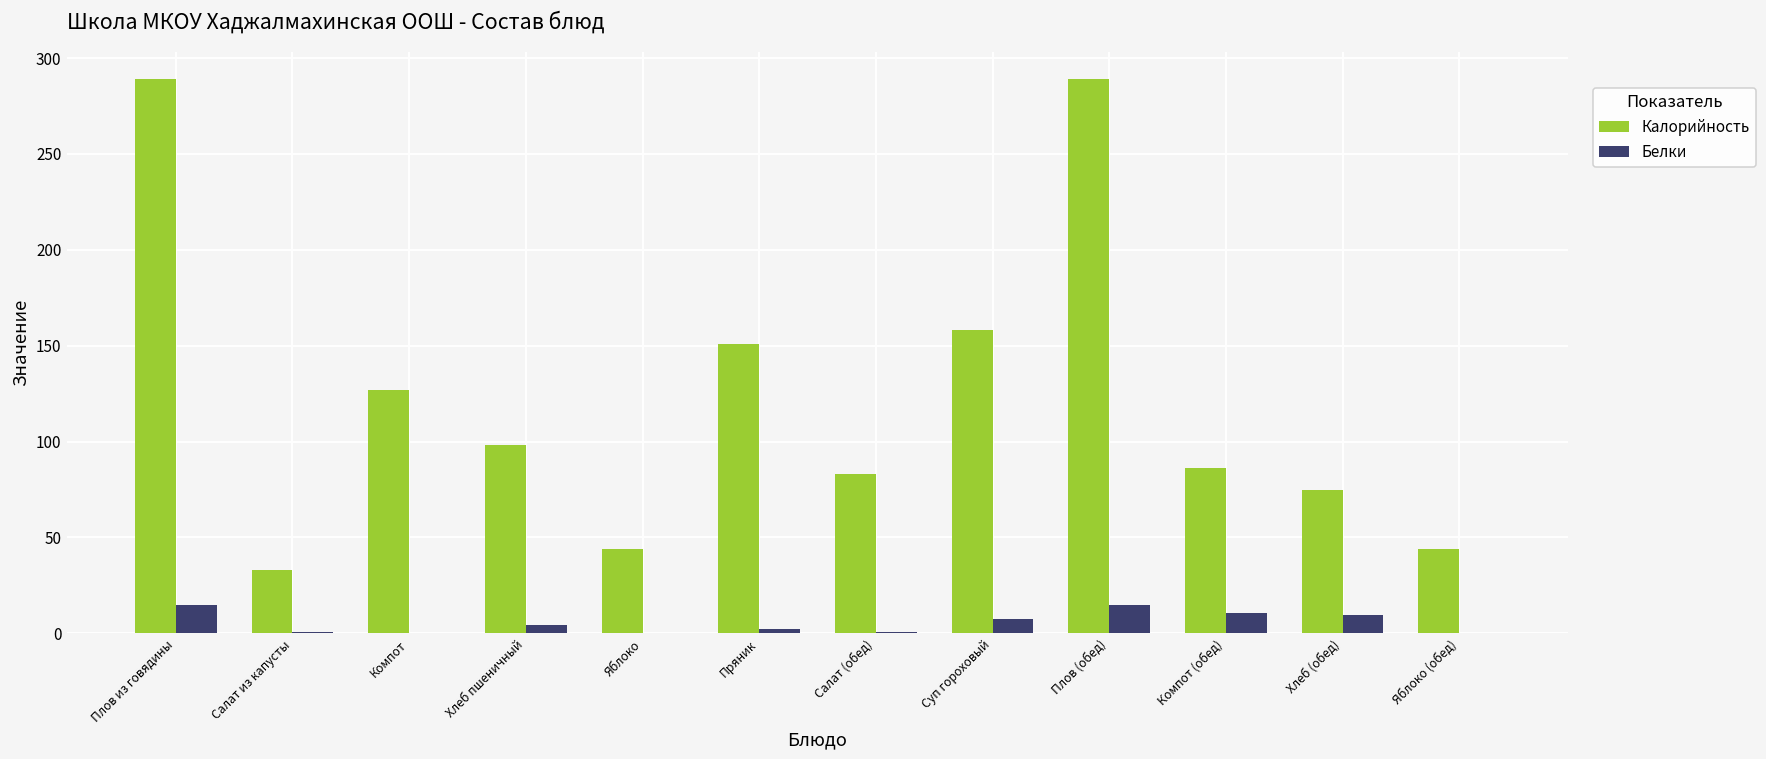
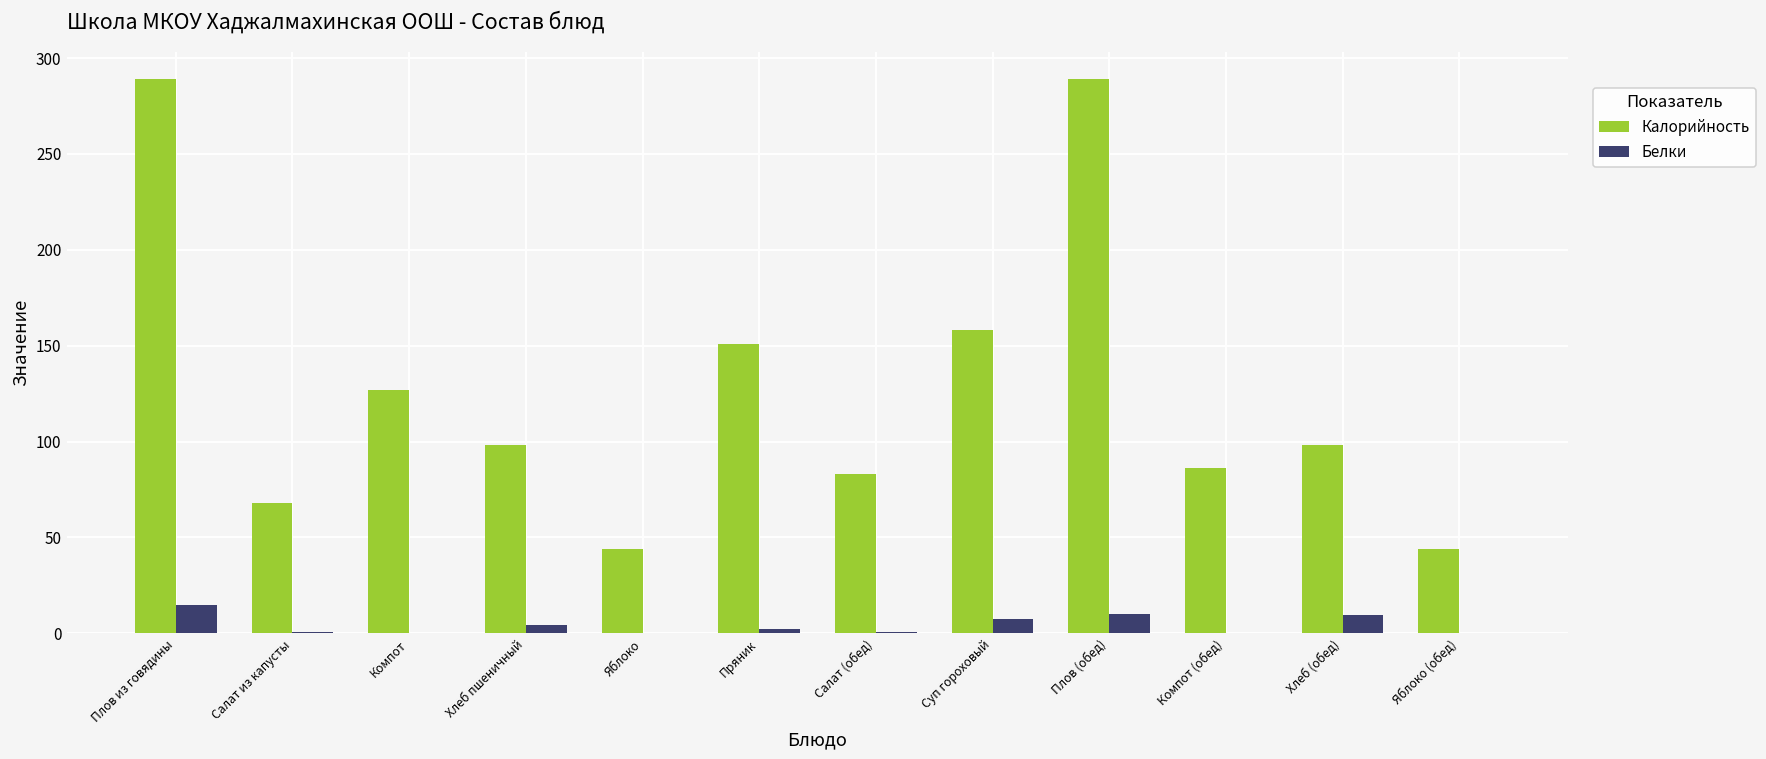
  {
    "Калорийность": {
      "Плов из говядины": 289,
-     "Салат из капусты": 33,
+     "Салат из капусты": 68,
      "Компот": 127,
      "Хлеб пшеничный": 98,
      "Яблоко": 44,
      "Пряник": 151,
      "Салат (обед)": 83,
      "Суп гороховый": 158,
      "Плов (обед)": 289,
      "Компот (обед)": 86,
-     "Хлеб (обед)": 75,
+     "Хлеб (обед)": 98,
      "Яблоко (обед)": 44
    },
    "Белки": {
      "Плов из говядины": 15,
      "Хлеб пшеничный": 4,
      "Пряник": 2,
      "Суп гороховый": 8,
-     "Плов (обед)": 15,
-     "Компот (обед)": 11,
+     "Плов (обед)": 10,
+     "Компот (обед)": 0,
      "Хлеб (обед)": 9
    }
  }
